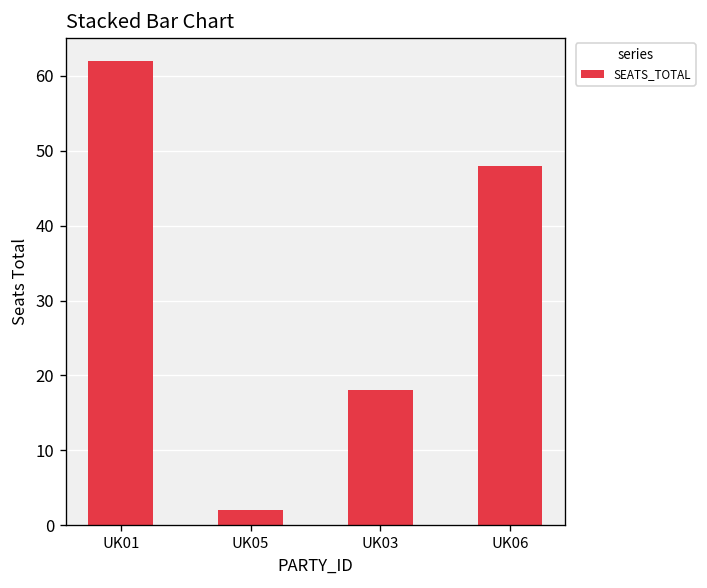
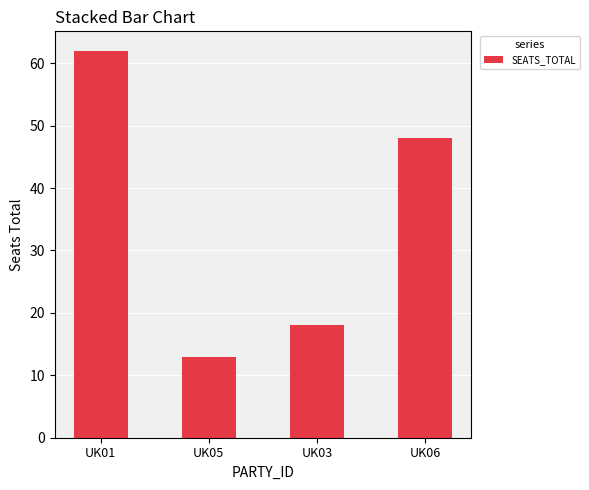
  {
    "UK01": 62,
-   "UK05": 2,
+   "UK05": 13,
    "UK03": 18,
    "UK06": 48
  }
